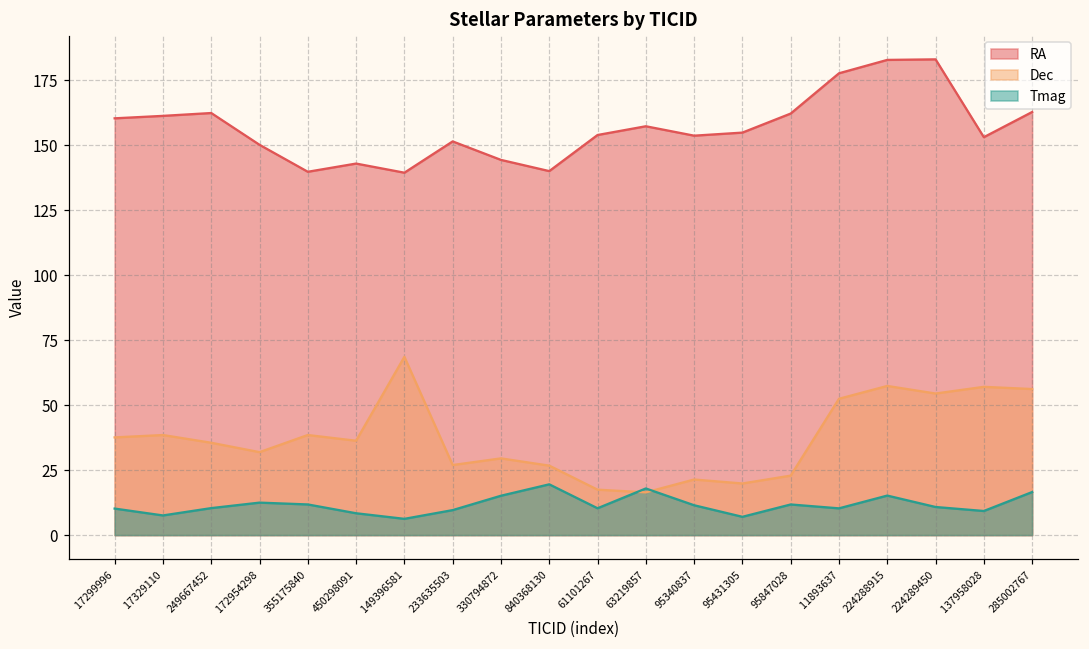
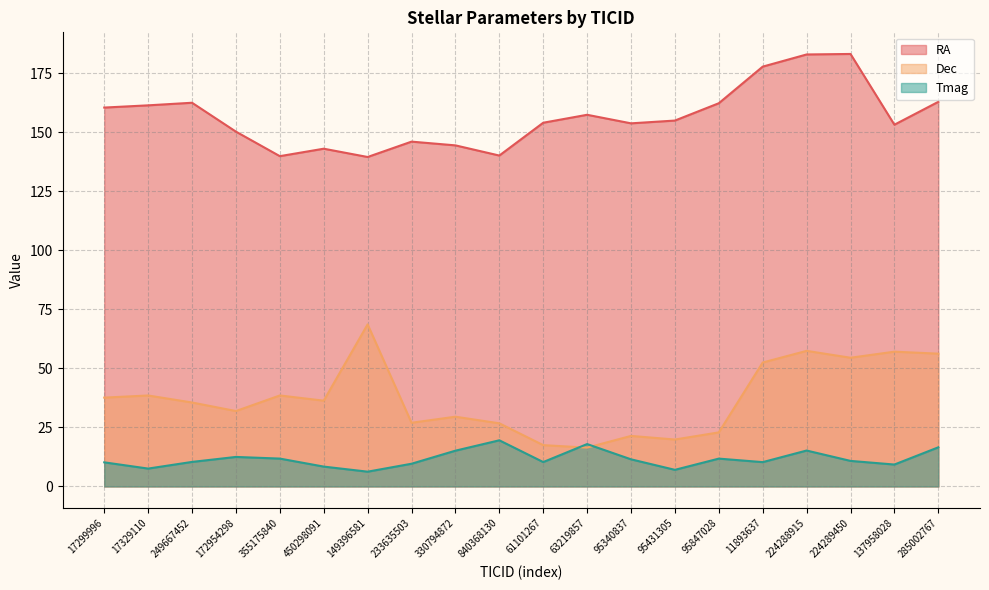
  {
    "RA": {
      "17299996": 160,
      "17329110": 161,
      "249667452": 162,
      "172954298": 150,
      "355175840": 140,
      "450298091": 143,
      "149396581": 139,
-     "233635503": 152,
+     "233635503": 146,
      "330794872": 144,
      "840368130": 140,
      "61101267": 154,
      "63219857": 157,
      "95340837": 154,
      "95431305": 155,
      "95847028": 162,
      "11893637": 178,
      "224288915": 183,
      "224289450": 183,
      "137958028": 153,
      "285002767": 163
    },
    "Dec": {
      "17299996": 38,
      "17329110": 39,
      "249667452": 36,
      "172954298": 32,
      "355175840": 39,
      "450298091": 36,
      "149396581": 69,
      "233635503": 27,
      "330794872": 30,
      "840368130": 27,
      "61101267": 17,
      "63219857": 16,
      "95340837": 21,
      "95431305": 20,
      "95847028": 23,
      "11893637": 52,
      "224288915": 57,
      "224289450": 54,
      "137958028": 57,
      "285002767": 56
    },
    "Tmag": {
      "17299996": 10,
      "17329110": 8,
      "249667452": 10,
      "172954298": 13,
      "355175840": 12,
      "450298091": 8,
      "149396581": 6,
      "233635503": 10,
      "330794872": 15,
      "840368130": 20,
      "61101267": 10,
      "63219857": 18,
      "95340837": 11,
      "95431305": 7,
      "95847028": 12,
      "11893637": 10,
      "224288915": 15,
      "224289450": 11,
      "137958028": 9,
      "285002767": 17
    }
  }
